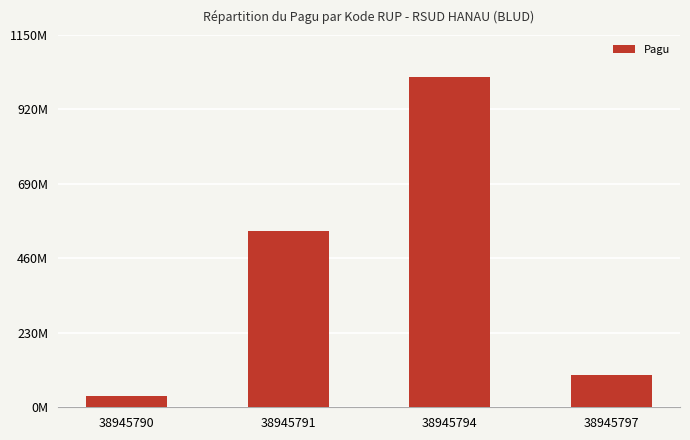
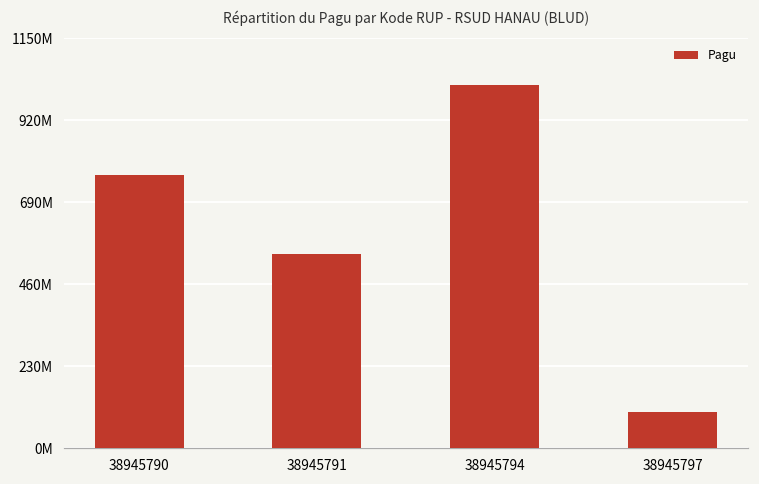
  {
-   "38945790": 40000000,
+   "38945790": 770000000,
    "38945791": 540000000,
    "38945794": 1020000000,
    "38945797": 100000000
  }
